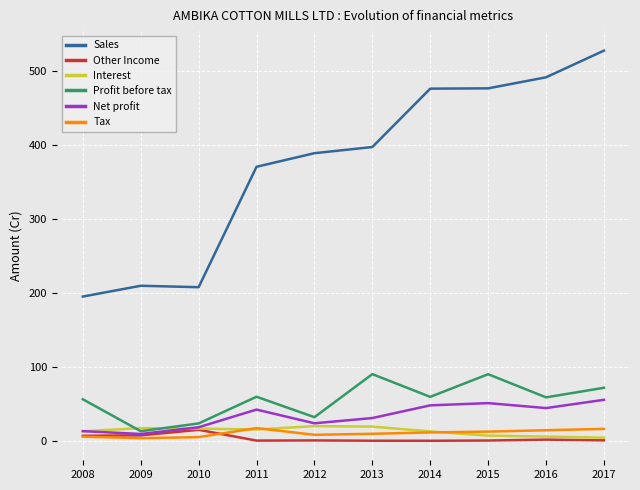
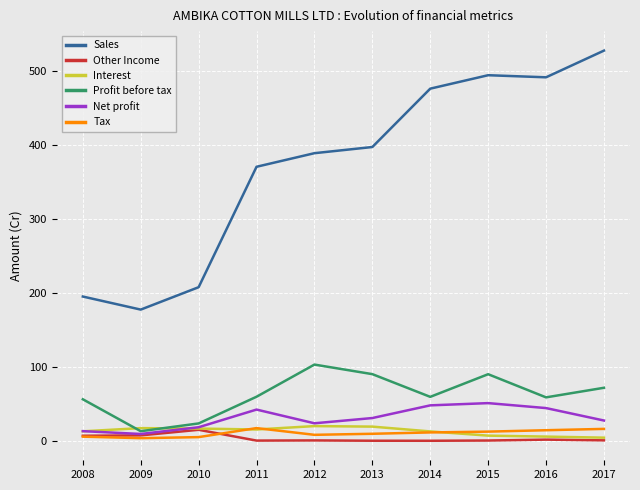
  {
    "Sales": {
      "2008": 200,
-     "2009": 210,
+     "2009": 180,
      "2010": 210,
      "2011": 370,
      "2012": 390,
      "2013": 400,
      "2014": 480,
-     "2015": 480,
+     "2015": 490,
      "2016": 490,
      "2017": 530
    },
    "Other Income": {
      "2011": 0,
      "2012": 0,
      "2013": 0,
      "2014": 0,
      "2015": 0,
      "2016": 0,
      "2017": 0
    },
    "Interest": {
      "2009": 20,
      "2012": 20,
      "2013": 20,
      "2015": 10,
      "2016": 10,
      "2017": 0
    },
    "Profit before tax": {
      "2008": 60,
      "2009": 10,
      "2010": 20,
      "2011": 60,
-     "2012": 30,
+     "2012": 100,
      "2013": 90,
      "2014": 60,
      "2015": 90,
      "2016": 60,
      "2017": 70
    },
    "Net profit": {
      "2011": 40,
      "2012": 20,
      "2013": 30,
      "2014": 50,
      "2015": 50,
      "2016": 40,
-     "2017": 60
+     "2017": 30
    },
    "Tax": {
      "2009": 0,
      "2010": 10,
      "2012": 10,
      "2013": 10,
      "2015": 10,
      "2016": 10,
      "2017": 20
    }
  }
